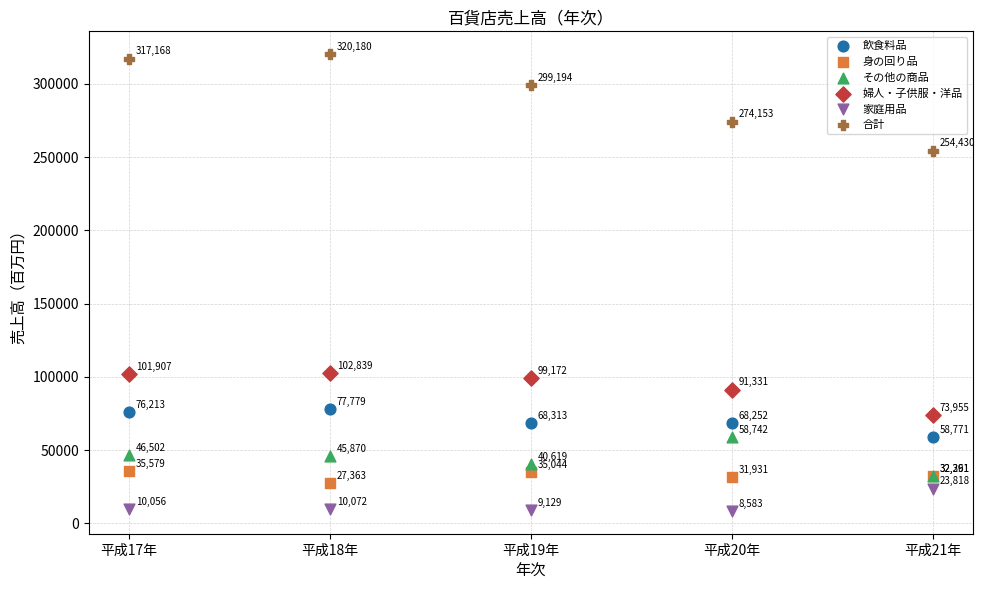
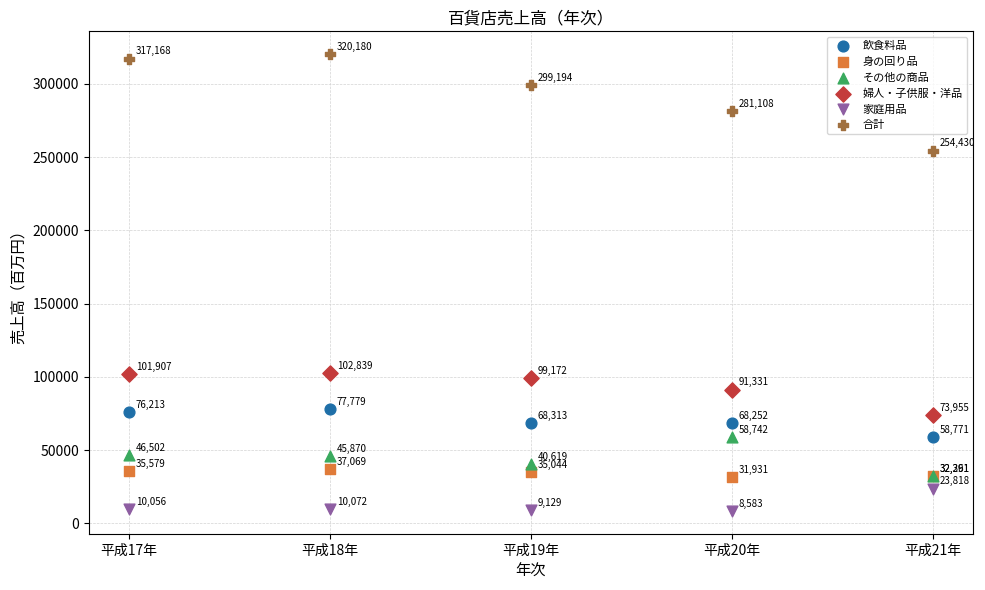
  {
    "身の回り品": {
-     "平成18年": "27,363"
+     "平成18年": "37,069"
    },
    "合計": {
-     "平成20年": "274,153"
+     "平成20年": "281,108"
    }
  }
